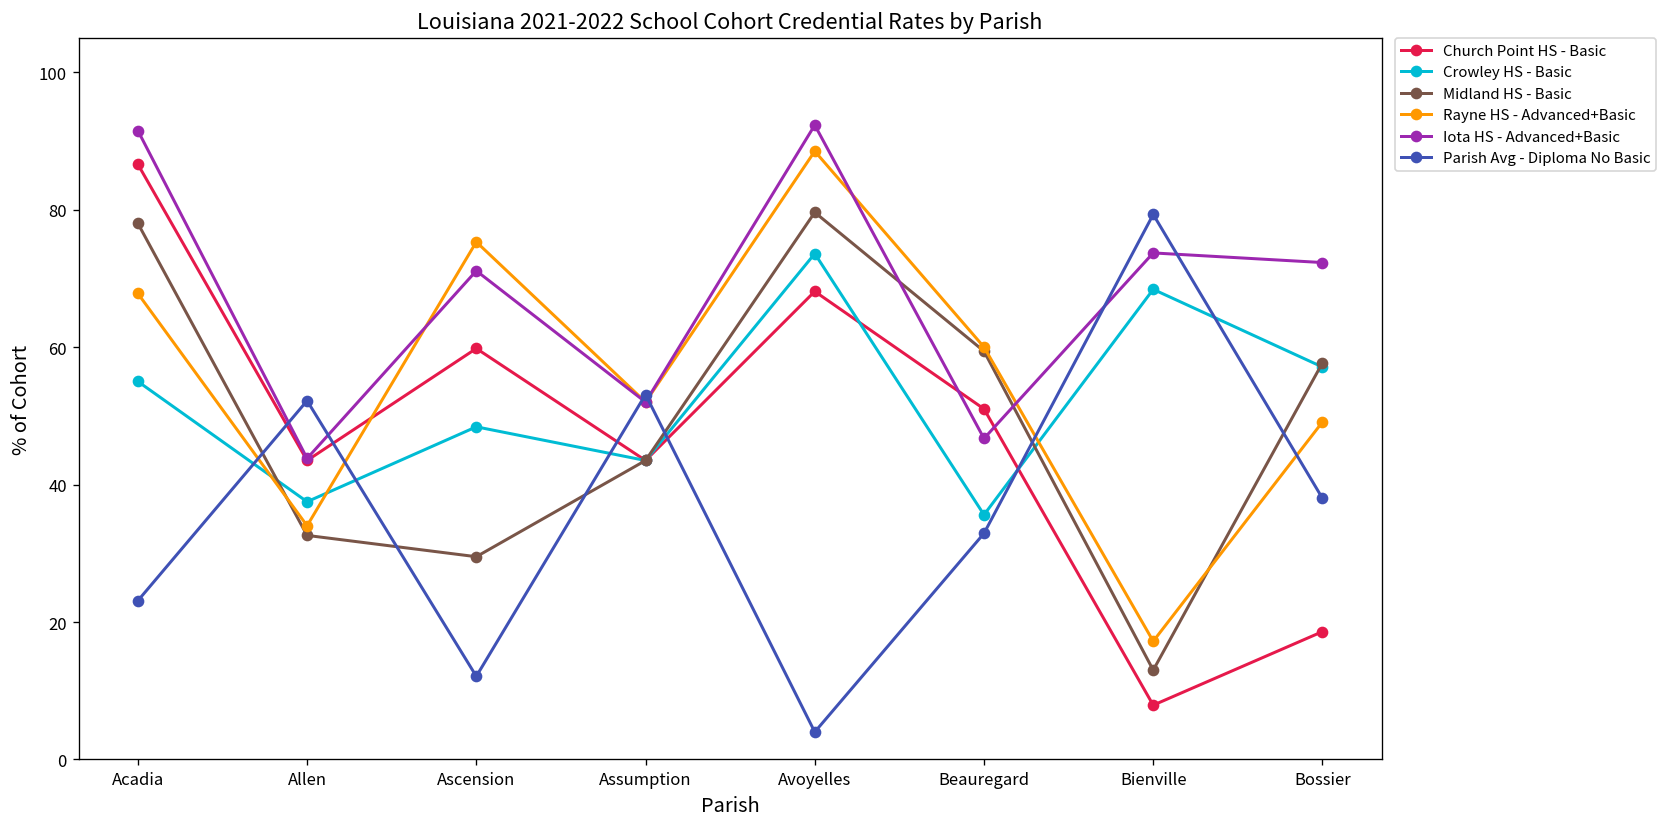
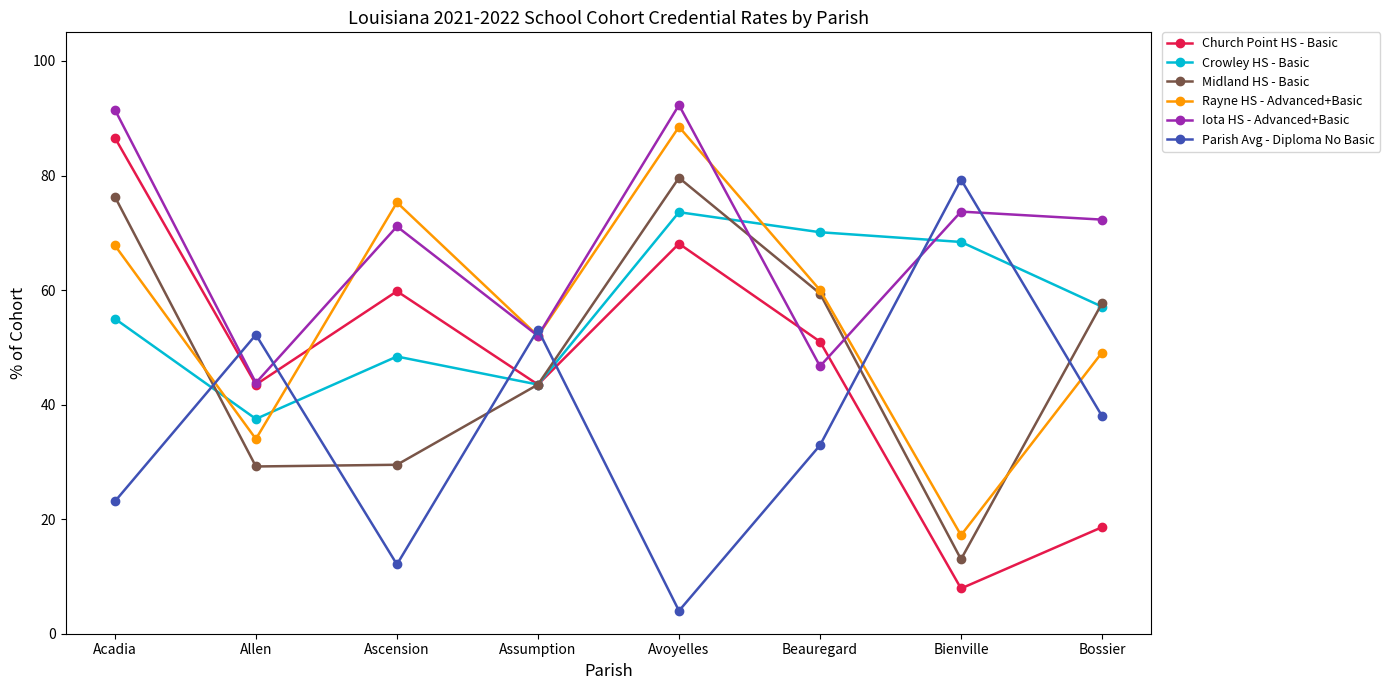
  {
    "Church Point HS - Basic": {
      "Acadia": 87,
      "Ascension": 60,
      "Avoyelles": 68,
      "Beauregard": 51,
      "Bienville": 8,
      "Bossier": 19
    },
    "Crowley HS - Basic": {
      "Acadia": 55,
      "Allen": 38,
      "Ascension": 48,
      "Avoyelles": 74,
-     "Beauregard": 36,
+     "Beauregard": 70,
      "Bienville": 68,
      "Bossier": 57
    },
    "Midland HS - Basic": {
-     "Acadia": 78,
-     "Allen": 33,
+     "Acadia": 76,
+     "Allen": 29,
      "Ascension": 30,
      "Avoyelles": 80,
      "Beauregard": 59,
      "Bienville": 13,
      "Bossier": 58
    },
    "Rayne HS - Advanced+Basic": {
      "Acadia": 68,
      "Allen": 34,
      "Ascension": 75,
      "Avoyelles": 89,
      "Beauregard": 60,
      "Bienville": 17,
      "Bossier": 49
    },
    "Iota HS - Advanced+Basic": {
      "Acadia": 92,
      "Ascension": 71,
      "Avoyelles": 92,
      "Beauregard": 47,
      "Bienville": 74,
      "Bossier": 72
    },
    "Parish Avg - Diploma No Basic": {
      "Acadia": 23,
      "Allen": 52,
      "Ascension": 12,
      "Assumption": 53,
      "Avoyelles": 4,
      "Beauregard": 33,
      "Bienville": 79,
      "Bossier": 38
    }
  }
